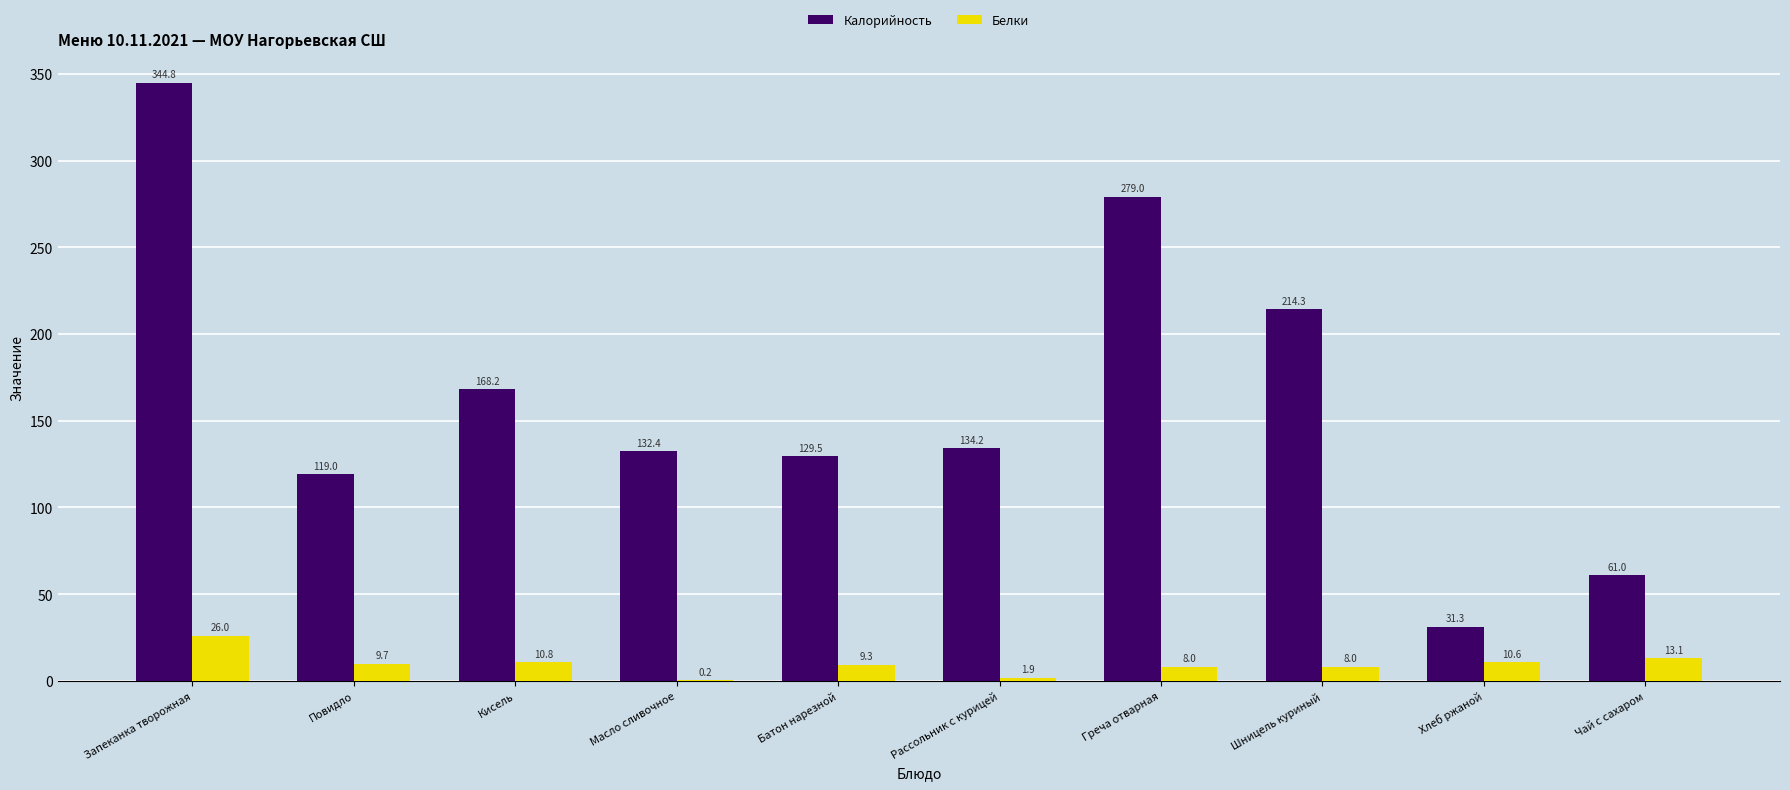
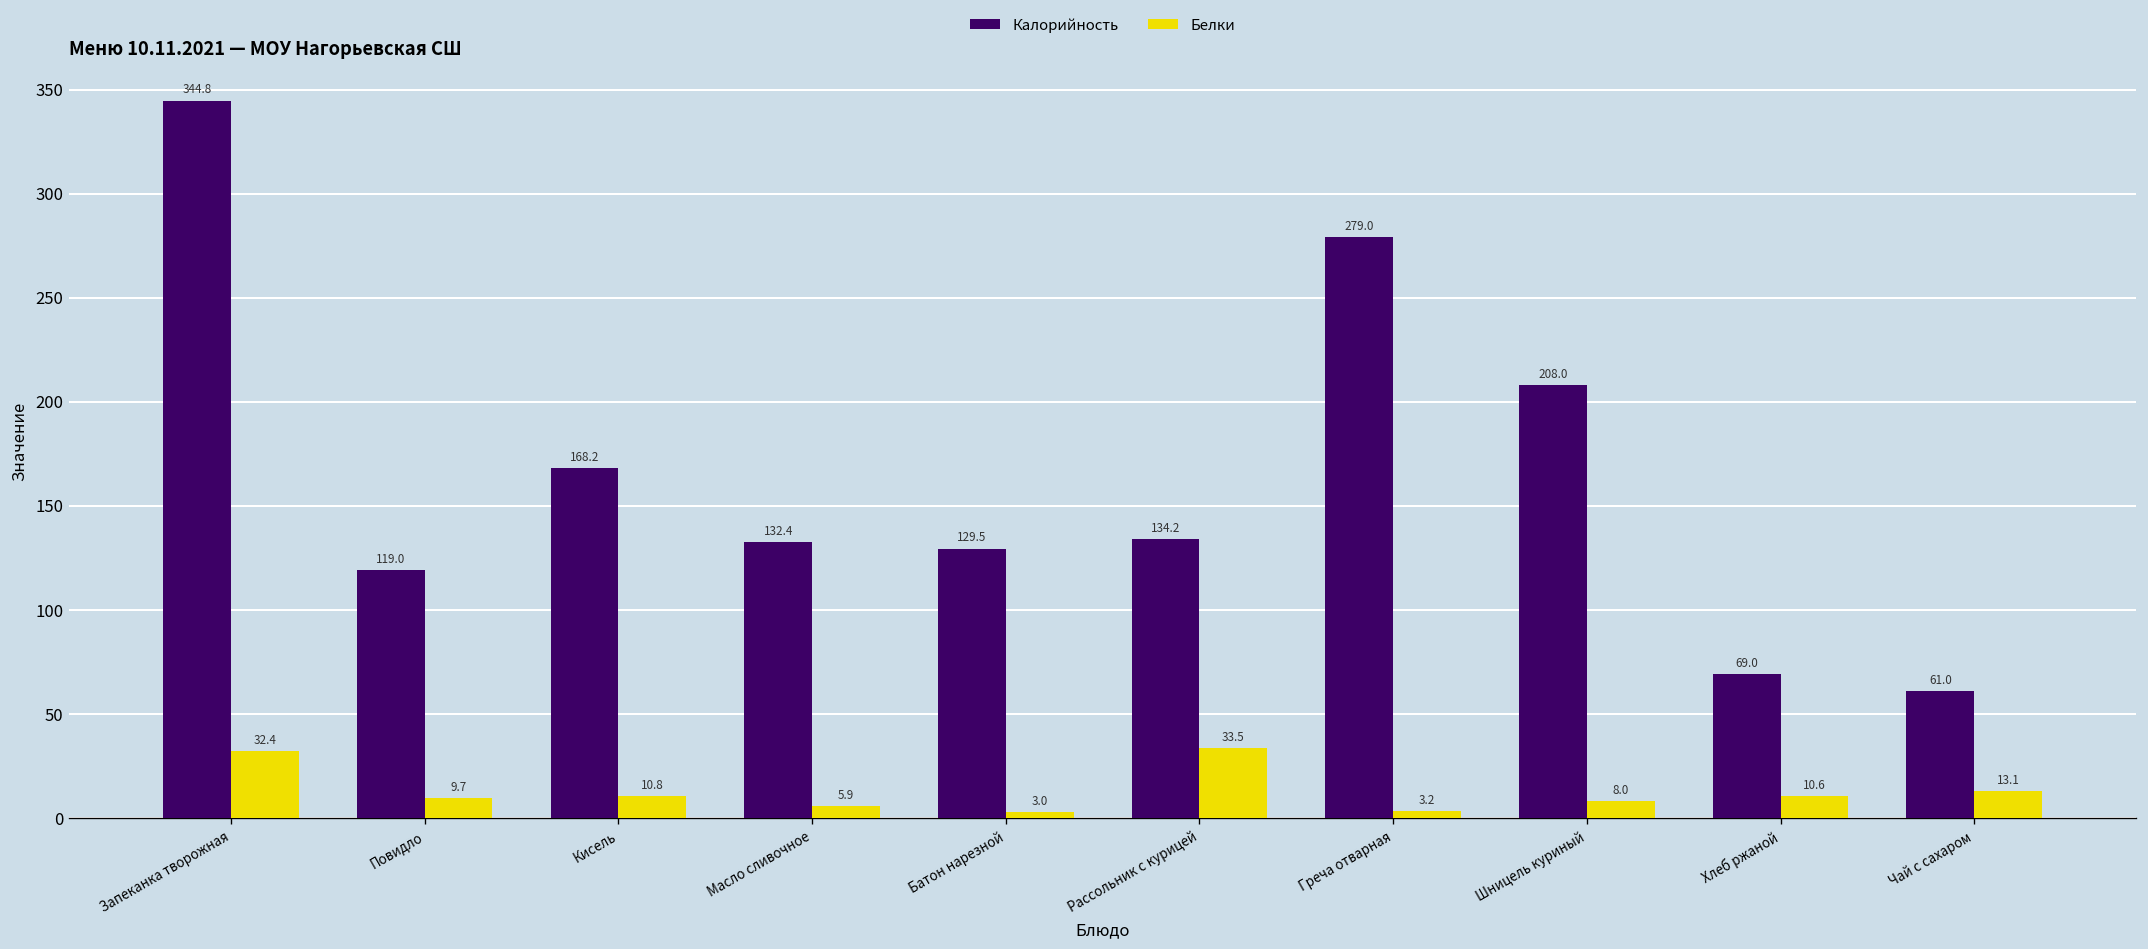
  {
    "Калорийность": {
      "Запеканка творожная": 344.8,
      "Повидло": 119.0,
      "Кисель": 168.2,
      "Масло сливочное": 132.4,
      "Батон нарезной": 129.5,
      "Рассольник с курицей": 134.2,
      "Греча отварная": 279.0,
-     "Шницель куриный": 214.3,
-     "Хлеб ржаной": 31.3,
+     "Шницель куриный": 208.0,
+     "Хлеб ржаной": 69.0,
      "Чай с сахаром": 61.0
    },
    "Белки": {
-     "Запеканка творожная": 26.0,
+     "Запеканка творожная": 32.4,
      "Повидло": 9.7,
      "Кисель": 10.8,
-     "Масло сливочное": 0.2,
-     "Батон нарезной": 9.3,
-     "Рассольник с курицей": 1.9,
-     "Греча отварная": 8.0,
+     "Масло сливочное": 5.9,
+     "Батон нарезной": 3.0,
+     "Рассольник с курицей": 33.5,
+     "Греча отварная": 3.2,
      "Шницель куриный": 8.0,
      "Хлеб ржаной": 10.6,
      "Чай с сахаром": 13.1
    }
  }
